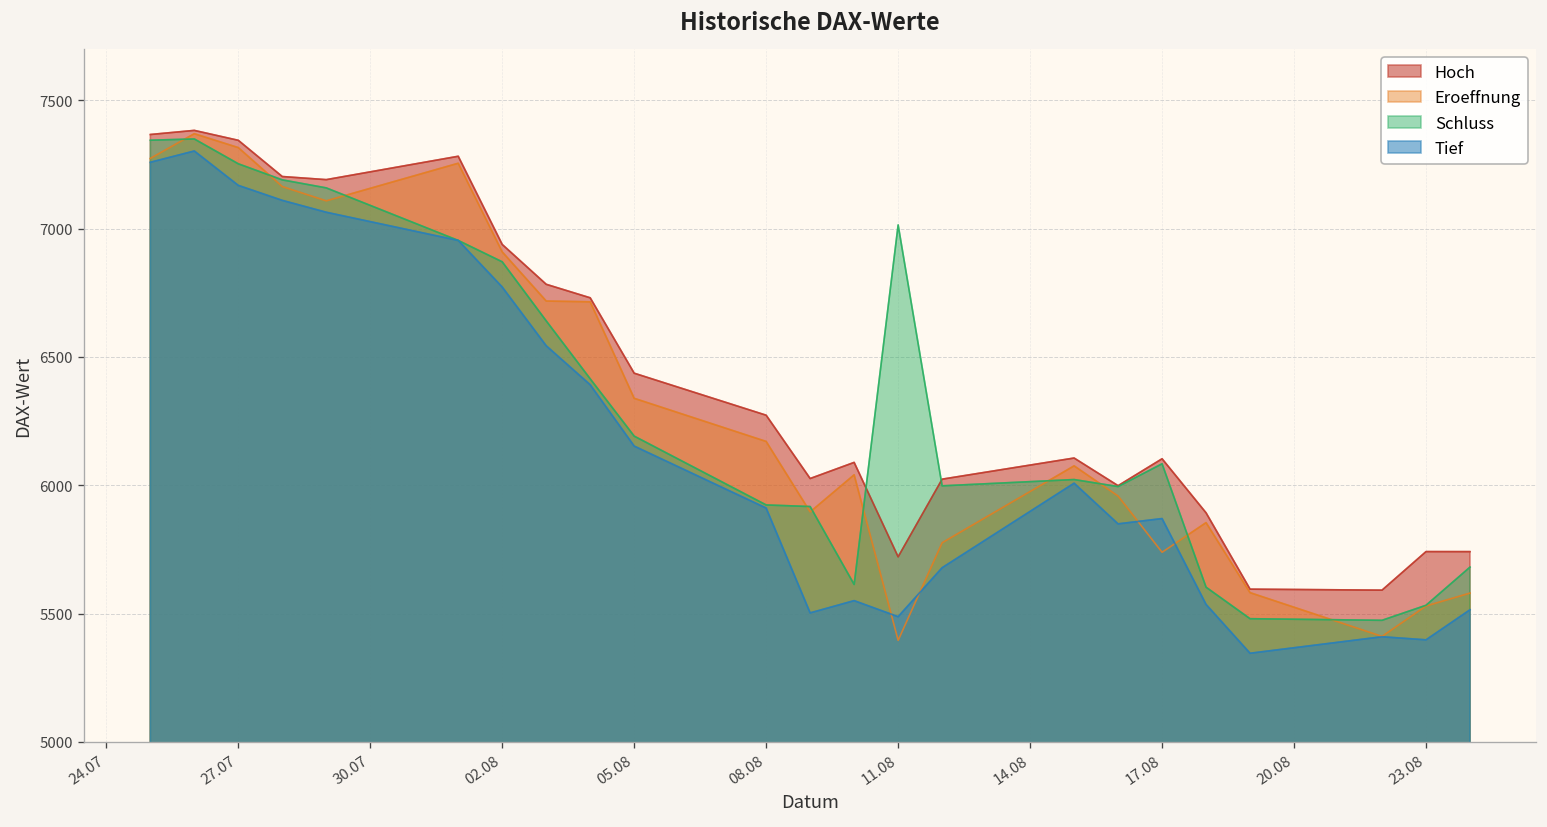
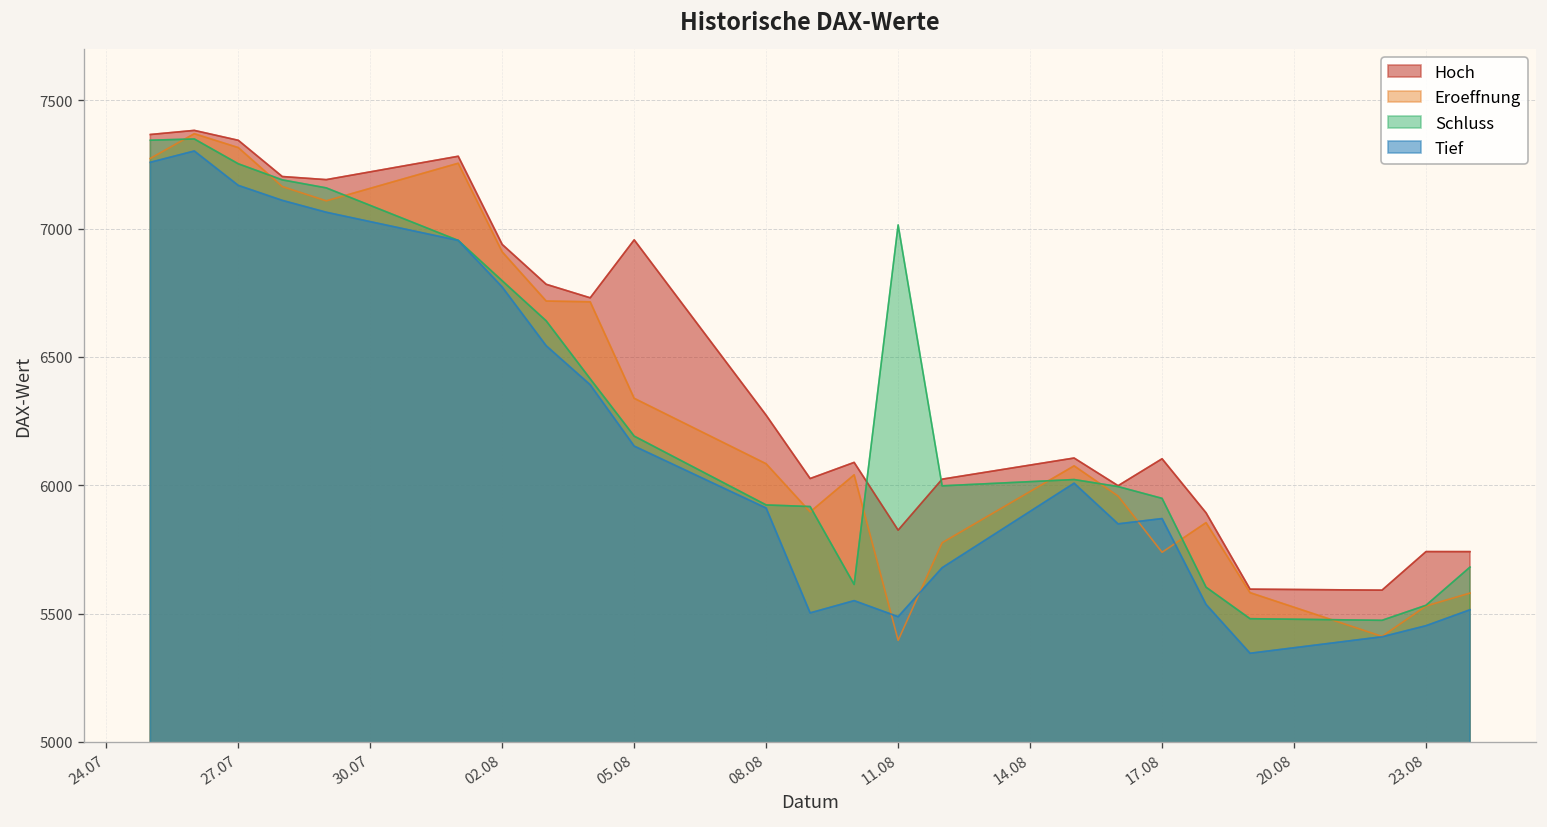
  {
    "Hoch": {
      "27.07": 7340,
      "02.08": 6940,
-     "05.08": 6440,
+     "05.08": 6960,
      "08.08": 6270,
-     "11.08": 5720,
+     "11.08": 5830,
      "17.08": 6100,
      "23.08": 5740
    },
    "Eroeffnung": {
      "27.07": 7320,
      "02.08": 6910,
      "05.08": 6340,
-     "08.08": 6170,
+     "08.08": 6080,
      "11.08": 5400,
      "17.08": 5740
    },
    "Schluss": {
      "27.07": 7250,
-     "02.08": 6870,
+     "02.08": 6800,
      "05.08": 6190,
      "08.08": 5920,
      "11.08": 7010,
-     "17.08": 6080
+     "17.08": 5950
    },
    "Tief": {
      "27.07": 7170,
      "02.08": 6770,
      "05.08": 6150,
      "08.08": 5910,
      "11.08": 5490,
      "17.08": 5870,
-     "23.08": 5400
+     "23.08": 5450
    }
  }
